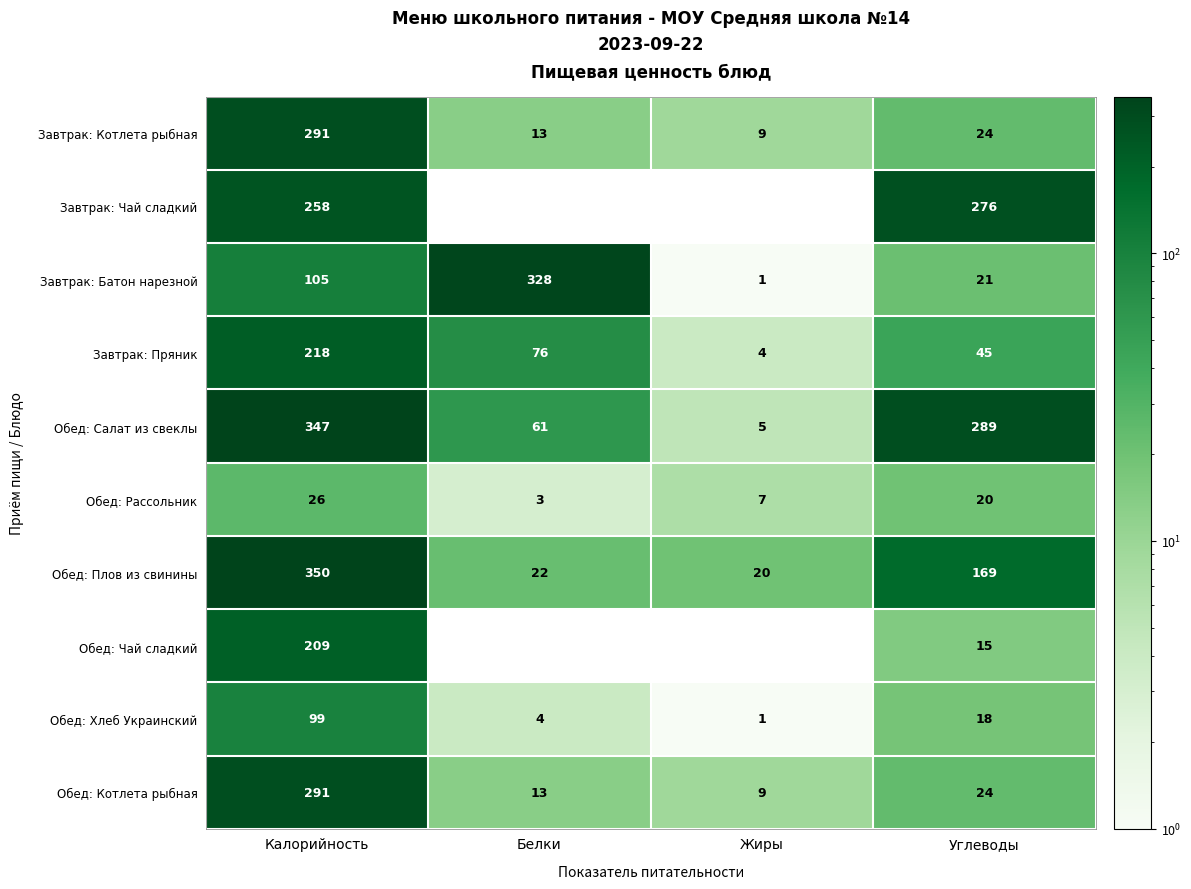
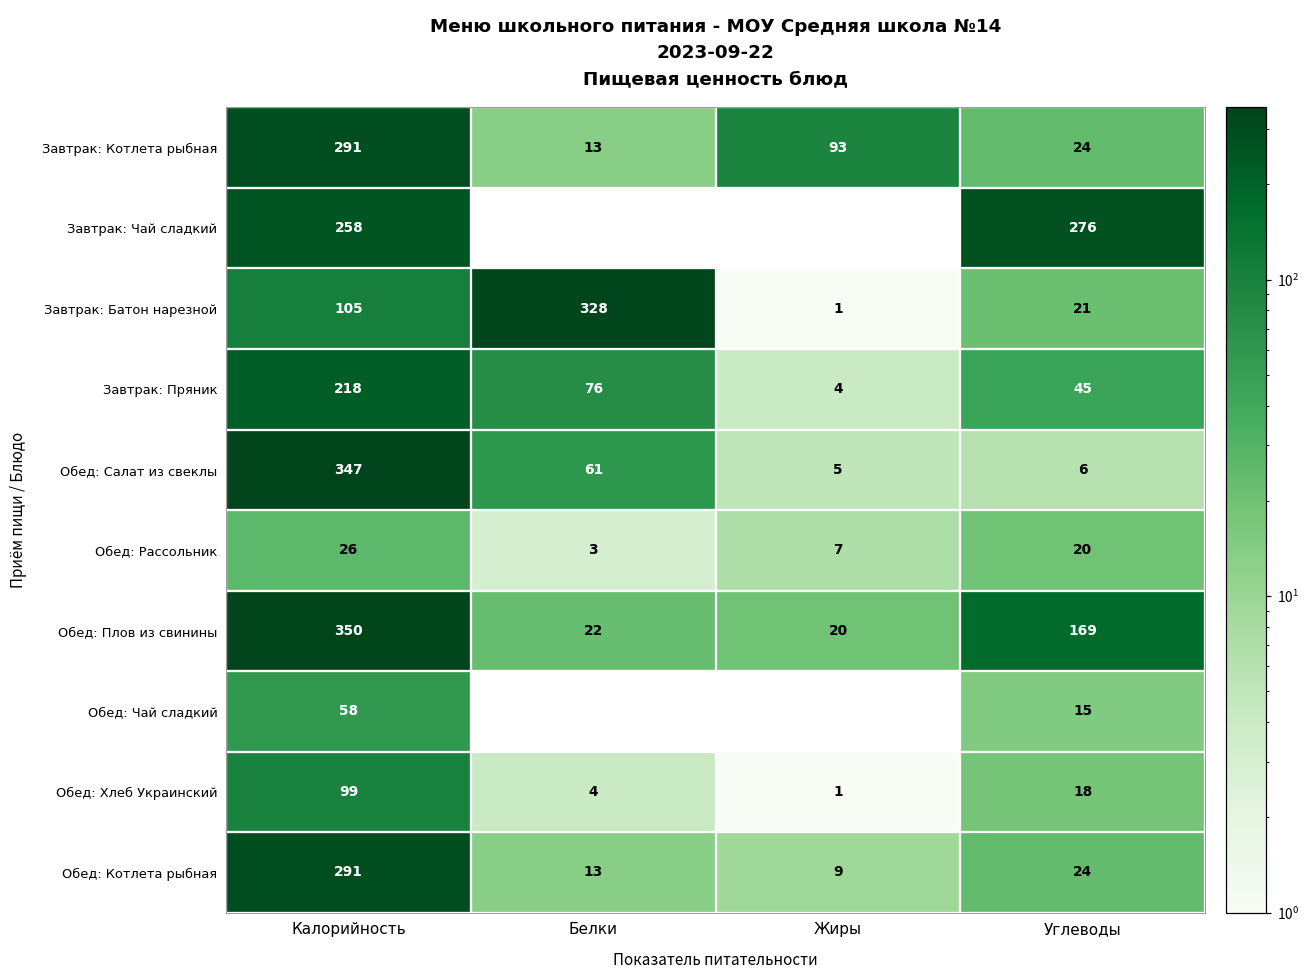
  {
    "Завтрак: Котлета рыбная": {
      "Калорийность": 291,
      "Белки": 13,
-     "Жиры": 9,
+     "Жиры": 93,
      "Углеводы": 24
    },
    "Завтрак: Чай сладкий": {
      "Калорийность": 258,
      "Углеводы": 276
    },
    "Завтрак: Батон нарезной": {
      "Калорийность": 105,
      "Белки": 328,
      "Жиры": 1,
      "Углеводы": 21
    },
    "Завтрак: Пряник": {
      "Калорийность": 218,
      "Белки": 76,
      "Жиры": 4,
      "Углеводы": 45
    },
    "Обед: Салат из свеклы": {
      "Калорийность": 347,
      "Белки": 61,
      "Жиры": 5,
-     "Углеводы": 289
+     "Углеводы": 6
    },
    "Обед: Рассольник": {
      "Калорийность": 26,
      "Белки": 3,
      "Жиры": 7,
      "Углеводы": 20
    },
    "Обед: Плов из свинины": {
      "Калорийность": 350,
      "Белки": 22,
      "Жиры": 20,
      "Углеводы": 169
    },
    "Обед: Чай сладкий": {
-     "Калорийность": 209,
+     "Калорийность": 58,
      "Углеводы": 15
    },
    "Обед: Хлеб Украинский": {
      "Калорийность": 99,
      "Белки": 4,
      "Жиры": 1,
      "Углеводы": 18
    },
    "Обед: Котлета рыбная": {
      "Калорийность": 291,
      "Белки": 13,
      "Жиры": 9,
      "Углеводы": 24
    }
  }
